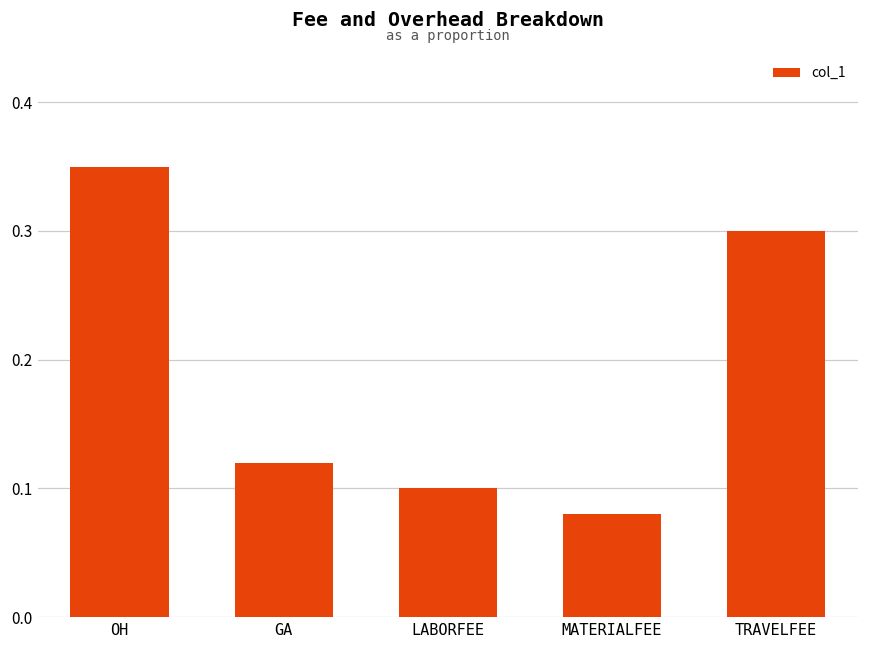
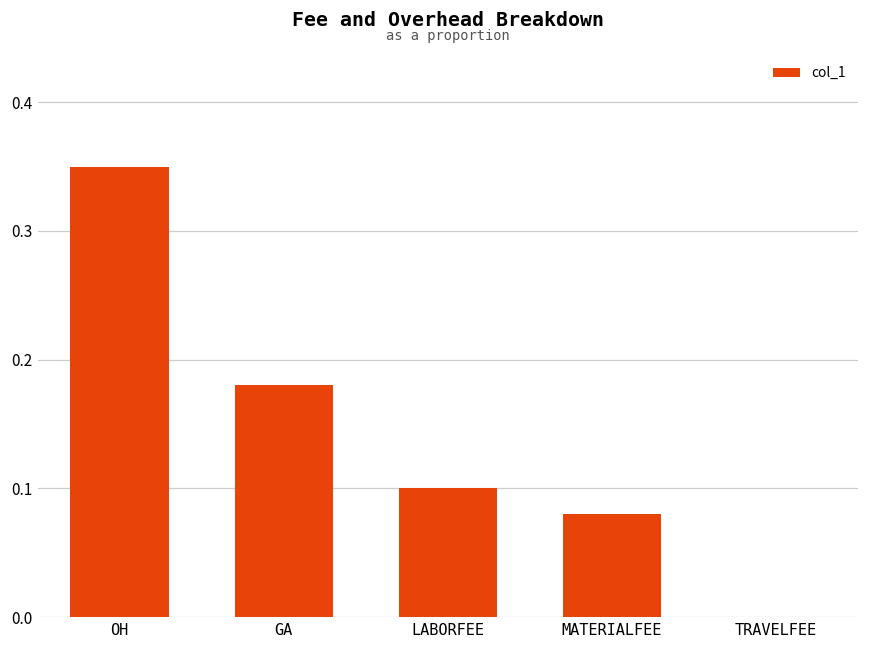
  {
    "OH": 0.35,
-   "GA": 0.12,
+   "GA": 0.18,
    "LABORFEE": 0.10,
    "MATERIALFEE": 0.08,
-   "TRAVELFEE": 0.3
+   "TRAVELFEE": 0.0
  }
